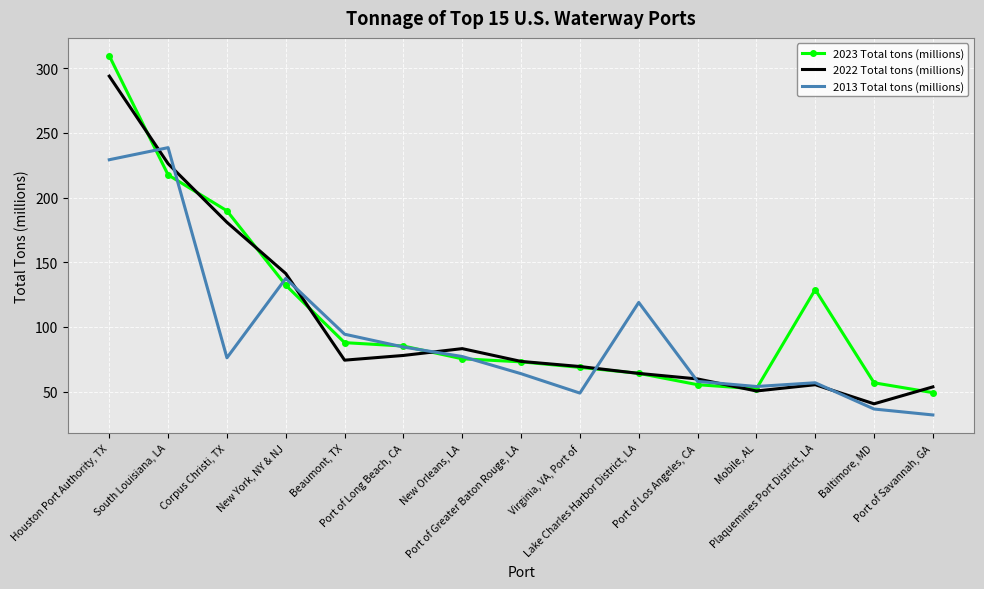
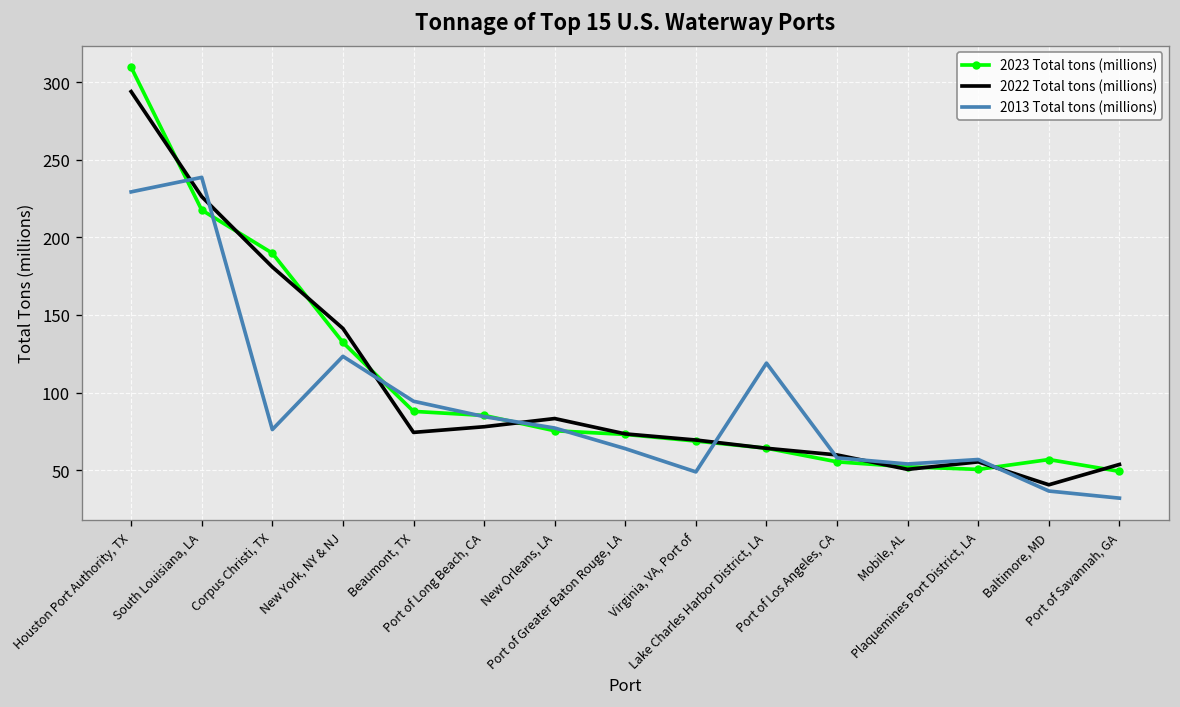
  {
    "2023 Total tons (millions)": {
      "Houston Port Authority, TX": 310,
      "South Louisiana, LA": 218,
      "Corpus Christi, TX": 190,
      "New York, NY & NJ": 132,
      "Beaumont, TX": 88,
      "Port of Los Angeles, CA": 55,
-     "Plaquemines Port District, LA": 129,
+     "Plaquemines Port District, LA": 51,
      "Baltimore, MD": 57,
      "Port of Savannah, GA": 49
    },
    "2022 Total tons (millions)": {
      "Houston Port Authority, TX": 294,
      "South Louisiana, LA": 226,
      "Corpus Christi, TX": 181,
      "New York, NY & NJ": 141,
      "Beaumont, TX": 74,
      "Port of Long Beach, CA": 78,
      "New Orleans, LA": 83,
      "Baltimore, MD": 41,
      "Port of Savannah, GA": 54
    },
    "2013 Total tons (millions)": {
      "Houston Port Authority, TX": 229,
      "South Louisiana, LA": 239,
      "Corpus Christi, TX": 76,
-     "New York, NY & NJ": 138,
+     "New York, NY & NJ": 123,
      "Beaumont, TX": 94,
      "Port of Greater Baton Rouge, LA": 64,
      "Virginia, VA, Port of": 49,
      "Lake Charles Harbor District, LA": 119,
      "Baltimore, MD": 37,
      "Port of Savannah, GA": 32
    }
  }
